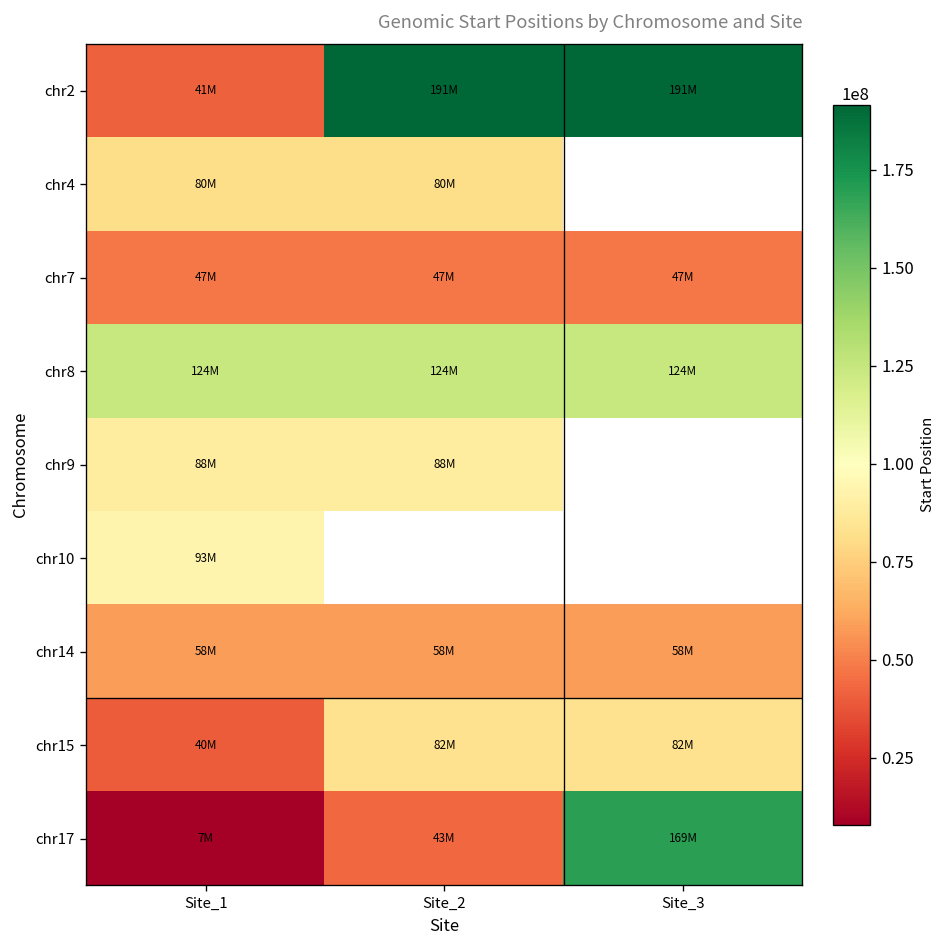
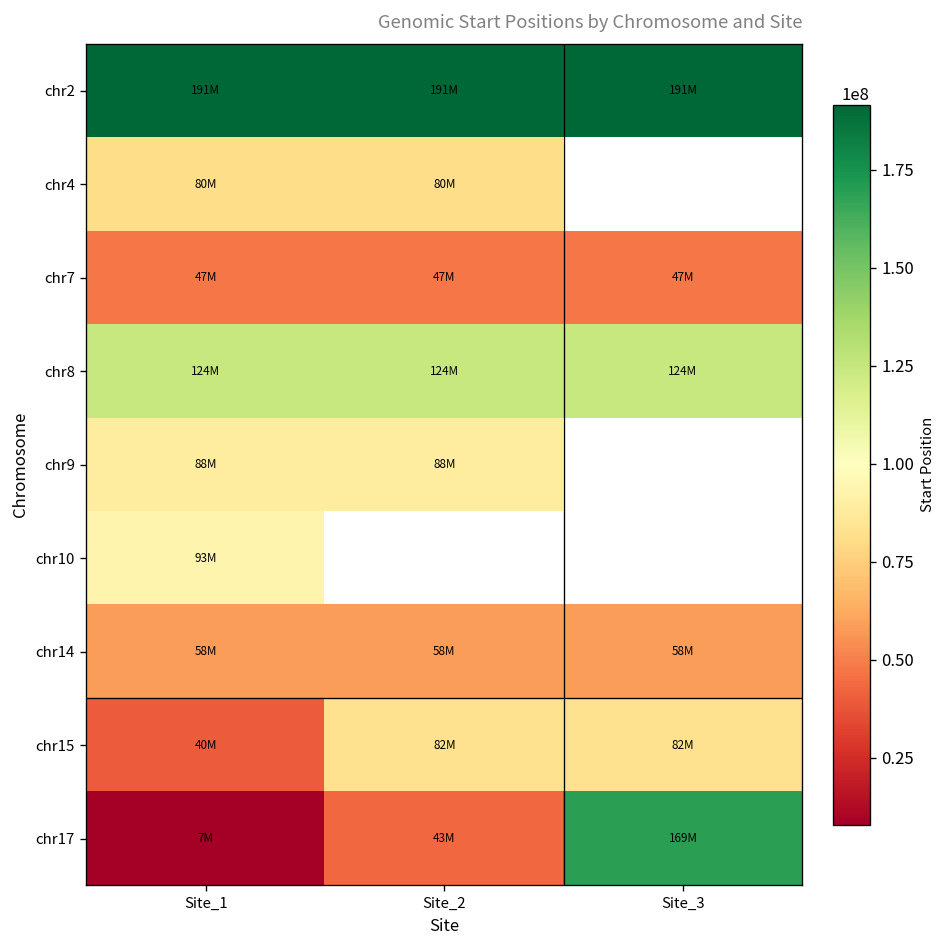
  {
    "chr2": {
-     "Site_1": "41M",
+     "Site_1": "191M",
      "Site_2": "191M",
      "Site_3": "191M"
    },
    "chr4": {
      "Site_1": "80M",
      "Site_2": "80M"
    },
    "chr7": {
      "Site_1": "47M",
      "Site_2": "47M",
      "Site_3": "47M"
    },
    "chr8": {
      "Site_1": "124M",
      "Site_2": "124M",
      "Site_3": "124M"
    },
    "chr9": {
      "Site_1": "88M",
      "Site_2": "88M"
    },
    "chr10": {
      "Site_1": "93M"
    },
    "chr14": {
      "Site_1": "58M",
      "Site_2": "58M",
      "Site_3": "58M"
    },
    "chr15": {
      "Site_1": "40M",
      "Site_2": "82M",
      "Site_3": "82M"
    },
    "chr17": {
      "Site_1": "7M",
      "Site_2": "43M",
      "Site_3": "169M"
    }
  }
